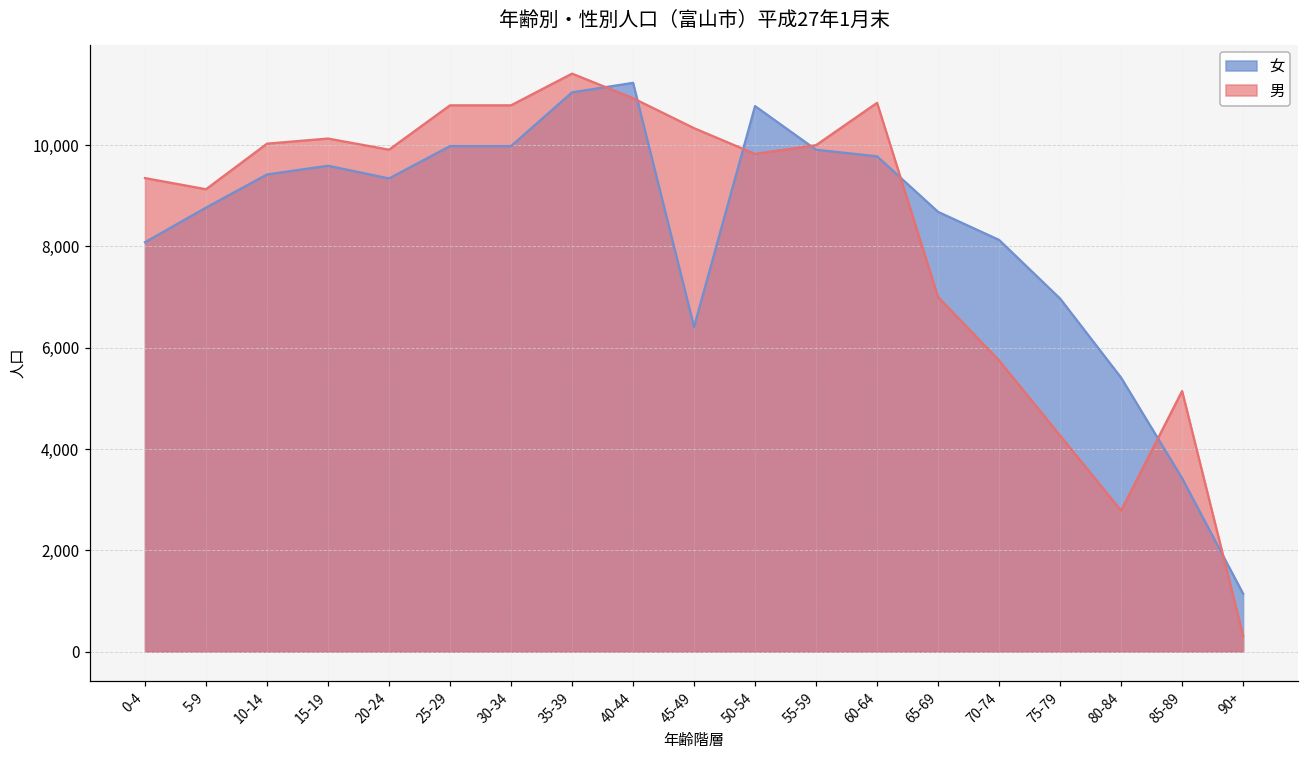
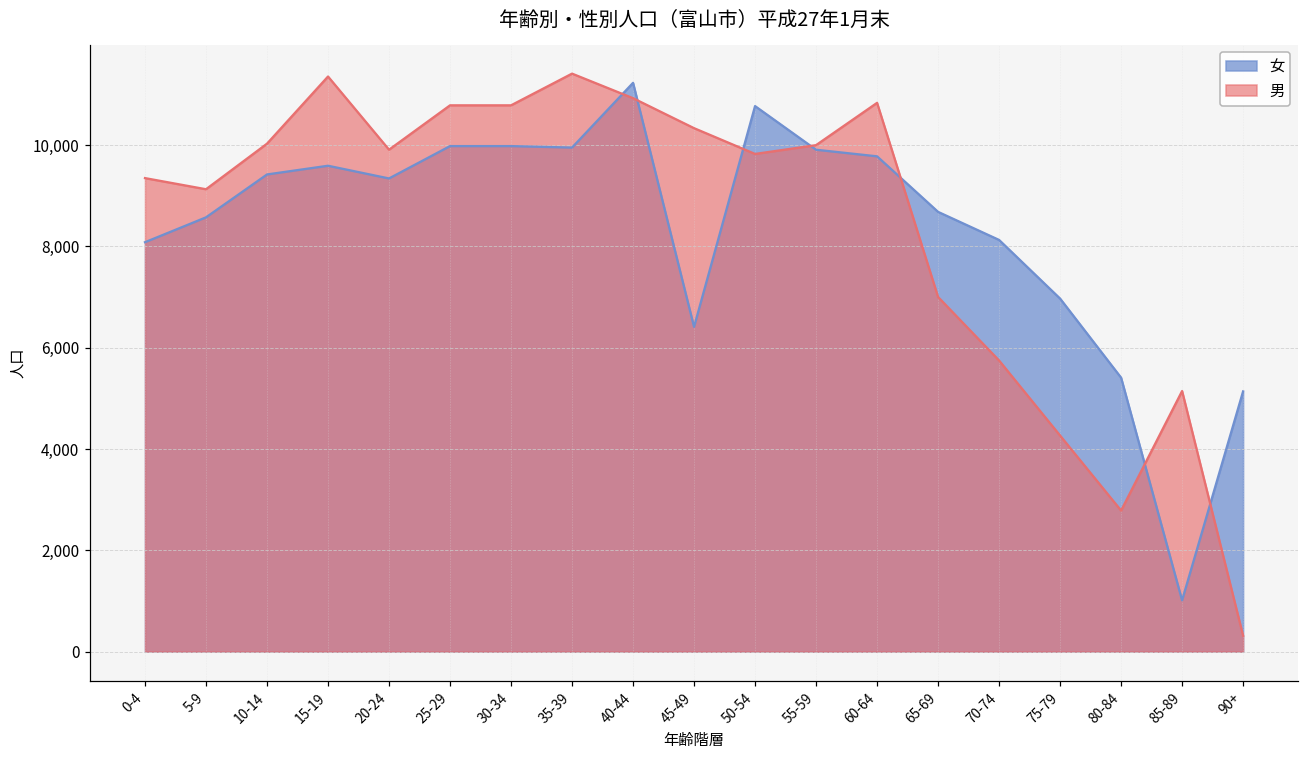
  {
    "女": {
      "0-4": "8,100",
-     "5-9": "8,800",
+     "5-9": "8,600",
      "10-14": "9,400",
      "15-19": "9,600",
      "20-24": "9,300",
      "25-29": "10,000",
      "30-34": "10,000",
-     "35-39": "11,000",
+     "35-39": "10,000",
      "40-44": "11,200",
      "45-49": "6,400",
      "50-54": "10,800",
      "55-59": "9,900",
      "60-64": "9,800",
      "65-69": "8,700",
      "70-74": "8,100",
      "75-79": "7,000",
      "80-84": "5,400",
-     "85-89": "3,400",
-     "90+": "1,100"
+     "85-89": "1,000",
+     "90+": "5,100"
    },
    "男": {
      "0-4": "9,400",
      "5-9": "9,100",
      "10-14": "10,000",
-     "15-19": "10,100",
+     "15-19": "11,400",
      "20-24": "9,900",
      "25-29": "10,800",
      "30-34": "10,800",
      "35-39": "11,400",
      "40-44": "10,900",
      "45-49": "10,300",
      "50-54": "9,800",
      "55-59": "10,000",
      "60-64": "10,800",
      "65-69": "7,000",
      "70-74": "5,700",
      "75-79": "4,300",
      "80-84": "2,800",
      "85-89": "5,100",
      "90+": "300"
    }
  }
